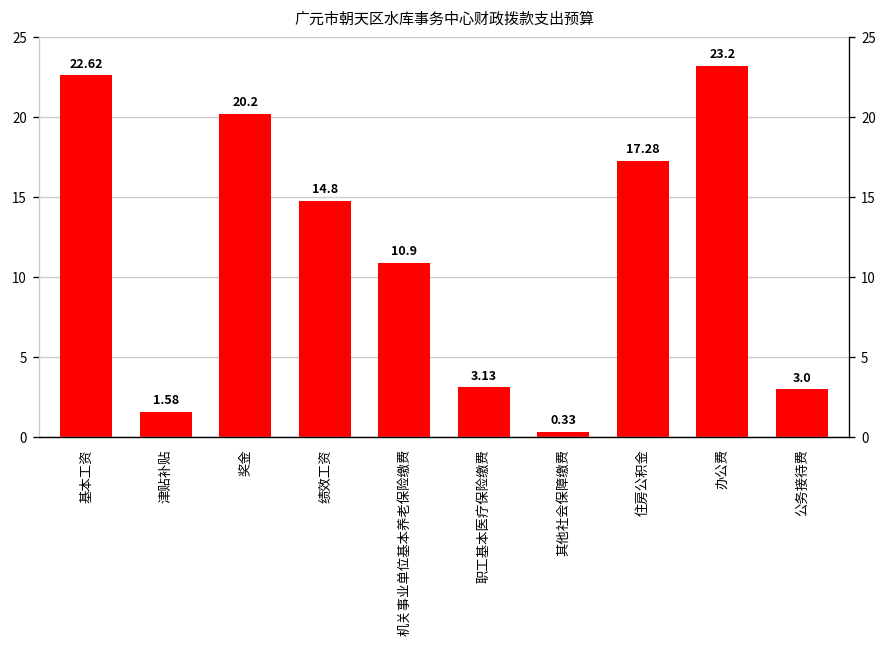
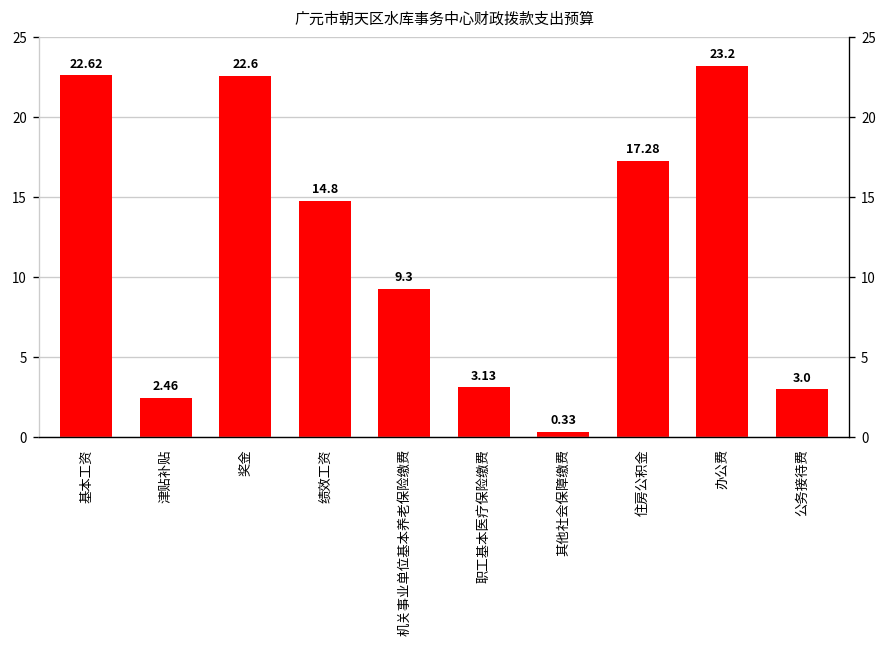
  {
    "基本工资": 22.62,
-   "津贴补贴": 1.58,
-   "奖金": 20.2,
+   "津贴补贴": 2.46,
+   "奖金": 22.6,
    "绩效工资": 14.8,
-   "机关事业单位基本养老保险缴费": 10.9,
+   "机关事业单位基本养老保险缴费": 9.3,
    "职工基本医疗保险缴费": 3.13,
    "其他社会保障缴费": 0.33,
    "住房公积金": 17.28,
    "办公费": 23.2,
    "公务接待费": 3.0
  }
